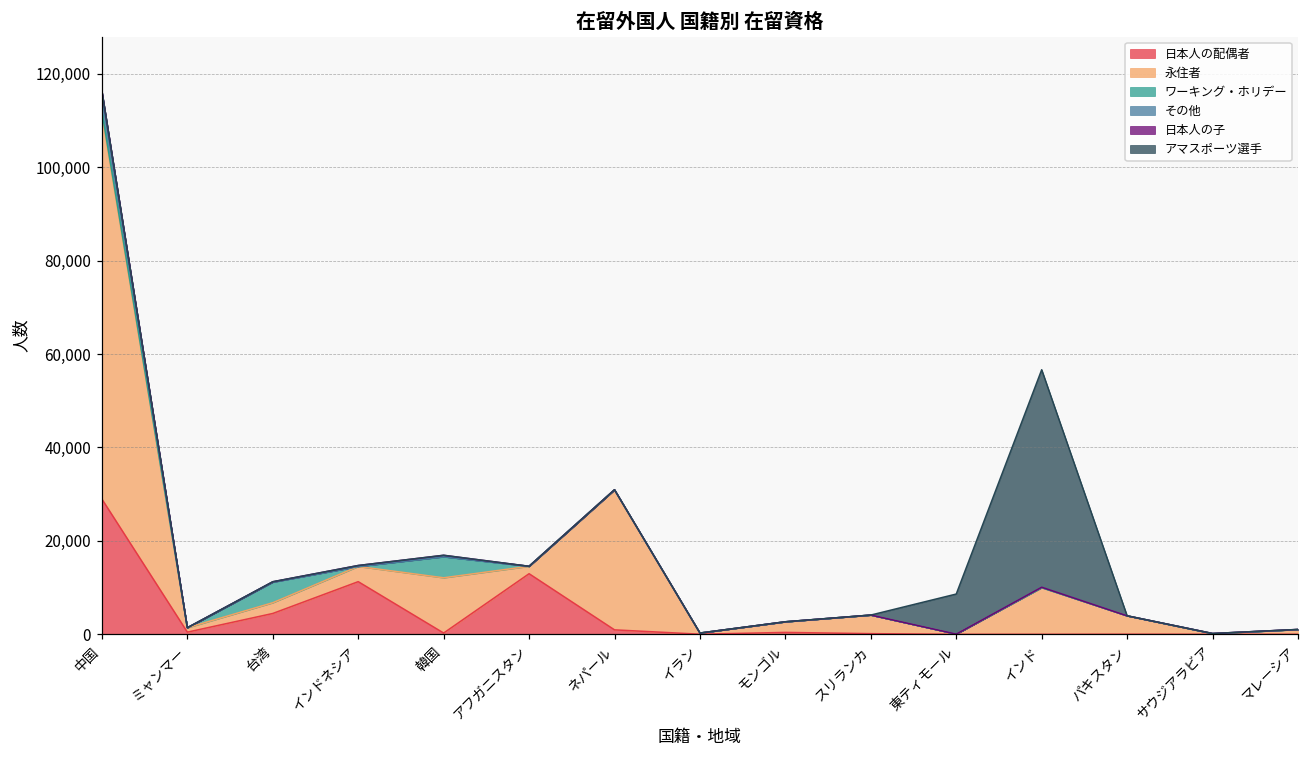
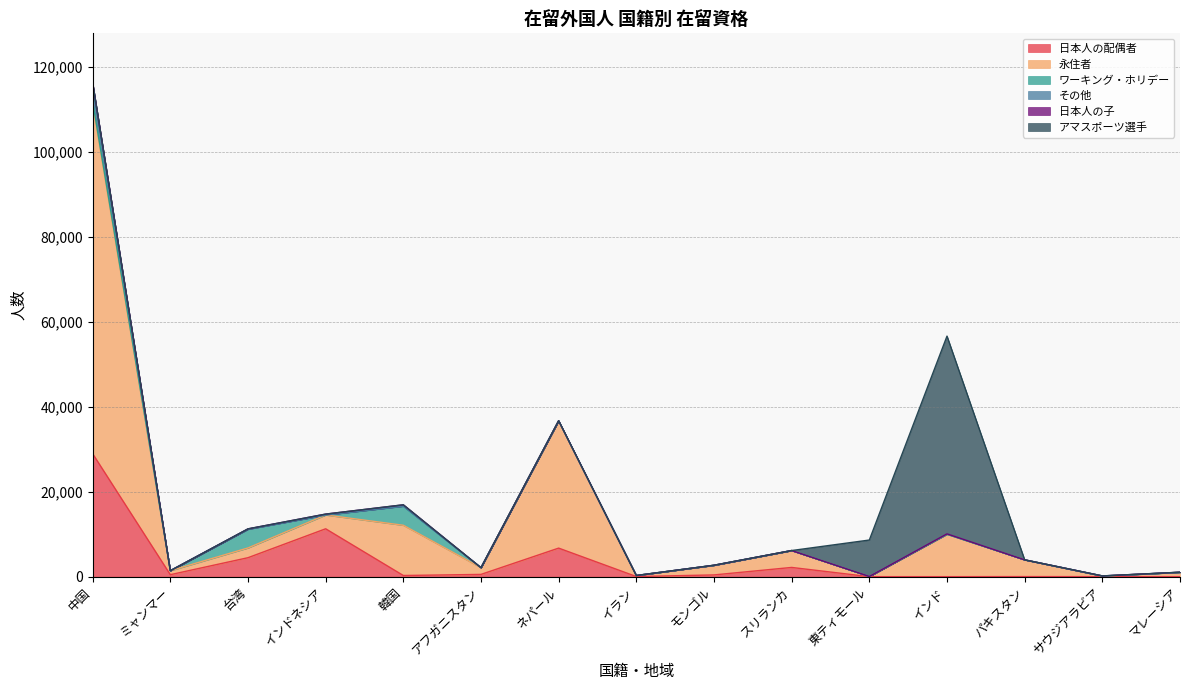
  {
    "日本人の配偶者": {
      "中国": "29,000",
      "ミャンマー": "0",
      "台湾": "4,000",
      "インドネシア": "11,000",
      "韓国": "0",
-     "アフガニスタン": "13,000",
-     "ネパール": "1,000",
+     "アフガニスタン": "1,000",
+     "ネパール": "7,000",
      "モンゴル": "0",
-     "スリランカ": "0",
+     "スリランカ": "2,000",
      "インド": "0",
      "パキスタン": "0",
      "マレーシア": "0"
    },
    "永住者": {
      "台湾": "2,000",
      "韓国": "12,000"
    },
    "アマスポーツ選手": {
      "東ティモール": "9,000",
      "インド": "47,000"
    }
  }
